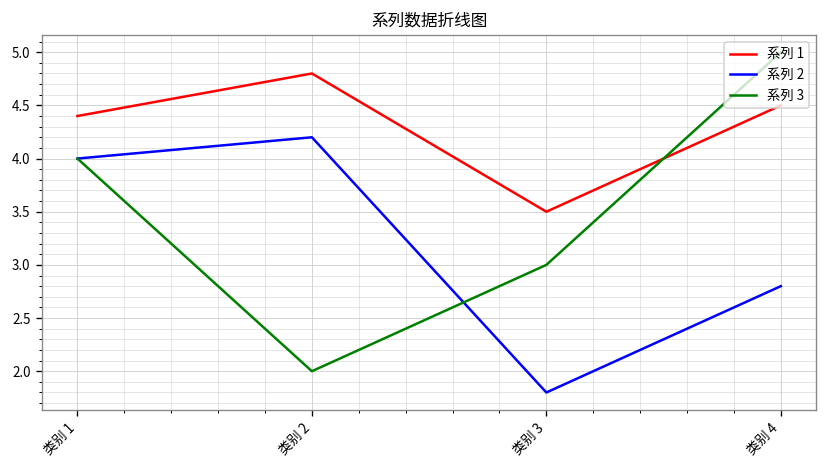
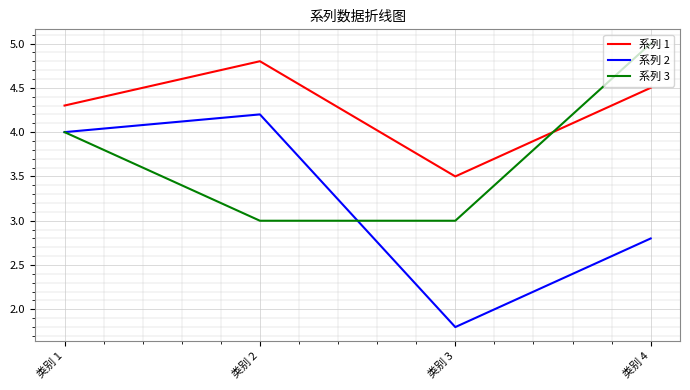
  {
    "系列 1": {
-     "类别 1": 4.4,
+     "类别 1": 4.3,
      "类别 2": 4.8,
      "类别 3": 3.5,
      "类别 4": 4.5
    },
    "系列 2": {
      "类别 2": 4.2,
      "类别 3": 1.8,
      "类别 4": 2.8
    },
    "系列 3": {
-     "类别 2": 2,
+     "类别 2": 3,
      "类别 3": 3
    }
  }
